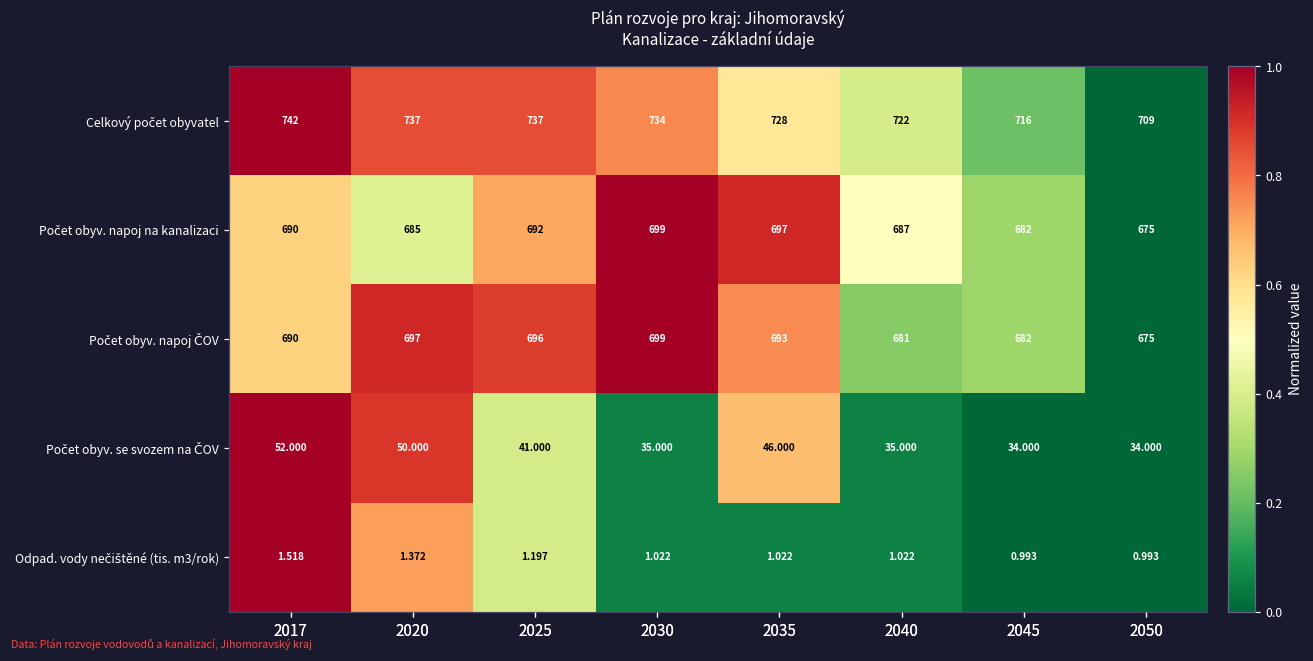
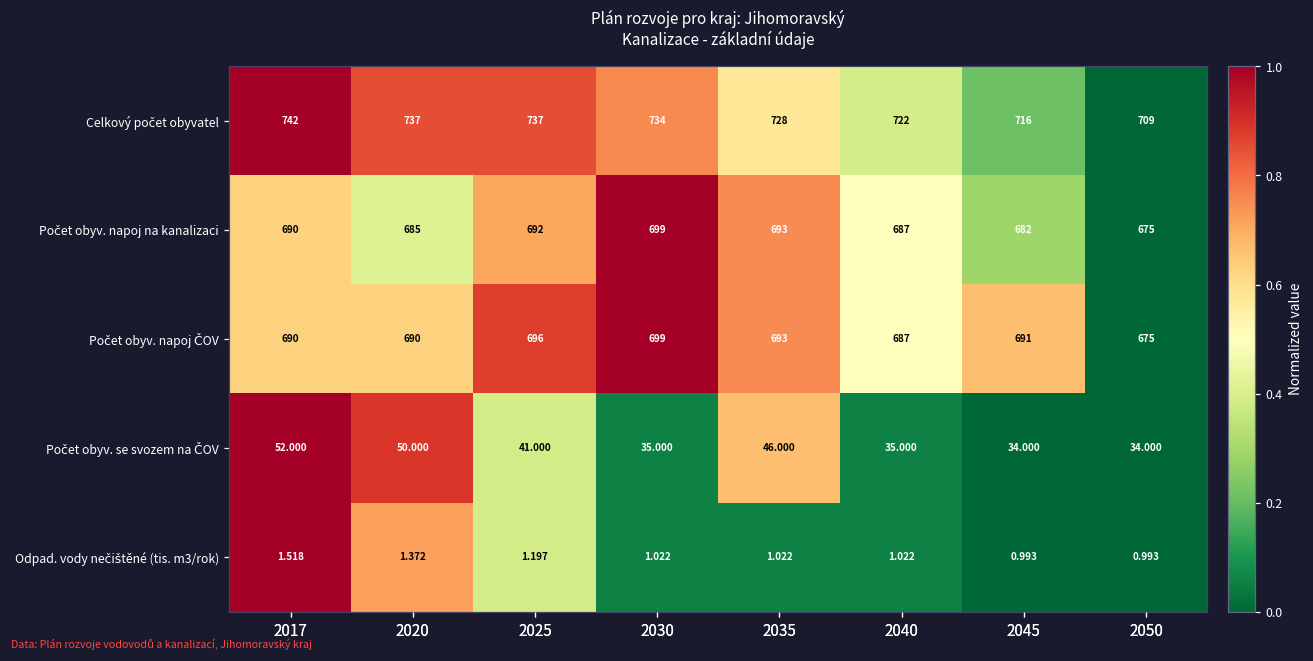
  {
    "Celkový počet obyvatel": {
      "2017": 742,
      "2020": 737,
      "2025": 737,
      "2030": 734,
      "2035": 728,
      "2040": 722,
      "2045": 716,
      "2050": 709
    },
    "Počet obyv. napoj na kanalizaci": {
      "2017": 690,
      "2020": 685,
      "2025": 692,
      "2030": 699,
-     "2035": 697,
+     "2035": 693,
      "2040": 687,
      "2045": 682,
      "2050": 675
    },
    "Počet obyv. napoj ČOV": {
      "2017": 690,
-     "2020": 697,
+     "2020": 690,
      "2025": 696,
      "2030": 699,
      "2035": 693,
-     "2040": 681,
-     "2045": 682,
+     "2040": 687,
+     "2045": 691,
      "2050": 675
    },
    "Počet obyv. se svozem na ČOV": {
      "2017": 52.000,
      "2020": 50.000,
      "2025": 41.000,
      "2030": 35.000,
      "2035": 46.000,
      "2040": 35.000,
      "2045": 34.000,
      "2050": 34.000
    },
    "Odpad. vody nečištěné (tis. m3/rok)": {
      "2017": 1.518,
      "2020": 1.372,
      "2025": 1.197,
      "2030": 1.022,
      "2035": 1.022,
      "2040": 1.022,
      "2045": 0.993,
      "2050": 0.993
    }
  }
